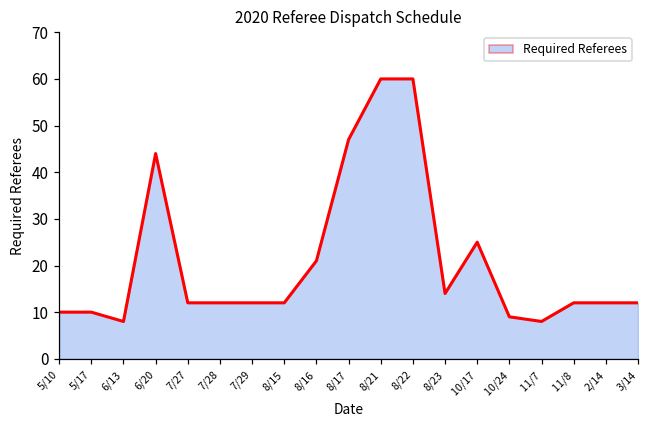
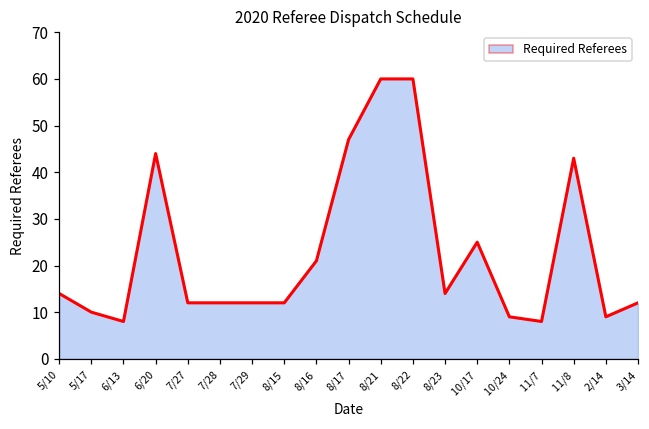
  {
-   "5/10": 10,
+   "5/10": 14,
    "5/17": 10,
    "6/13": 8,
    "6/20": 44,
    "7/27": 12,
    "7/28": 12,
    "7/29": 12,
    "8/15": 12,
    "8/16": 21,
    "8/17": 47,
    "8/21": 60,
    "8/22": 60,
    "8/23": 14,
    "10/17": 25,
    "10/24": 9,
    "11/7": 8,
-   "11/8": 12,
-   "2/14": 12,
+   "11/8": 43,
+   "2/14": 9,
    "3/14": 12
  }
